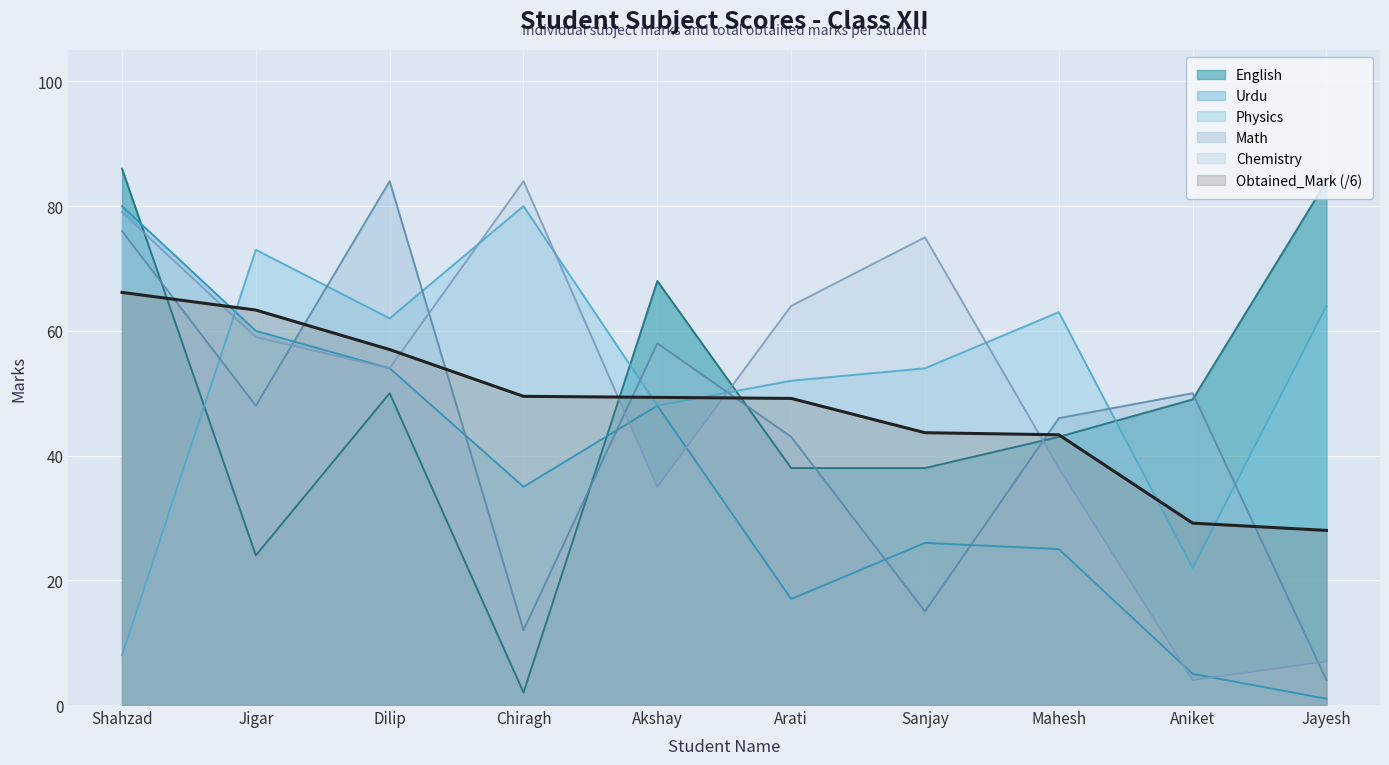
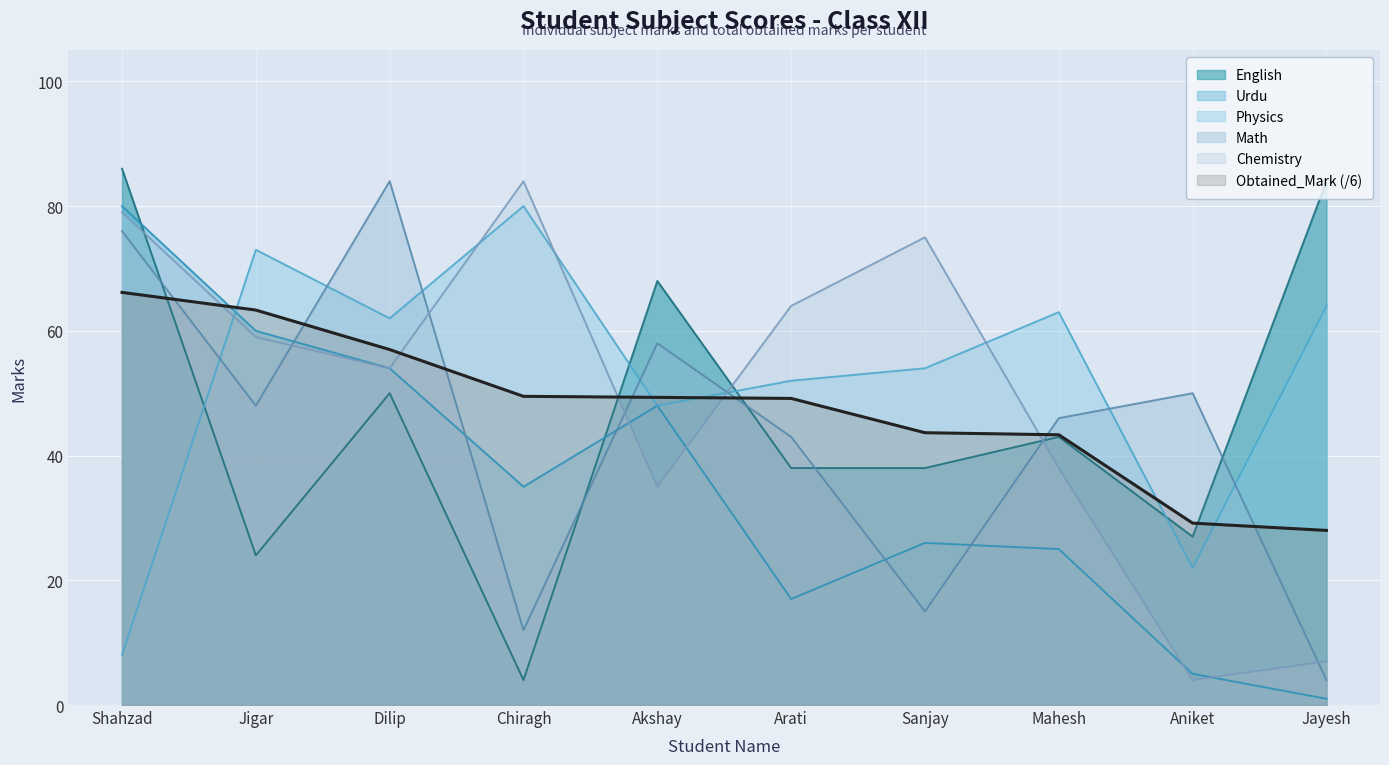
  {
    "English": {
      "Shahzad": 86,
      "Jigar": 24,
      "Dilip": 50,
-     "Chiragh": 2,
+     "Chiragh": 4,
      "Akshay": 68,
      "Arati": 38,
      "Sanjay": 38,
-     "Aniket": 49
+     "Aniket": 27
    }
  }
